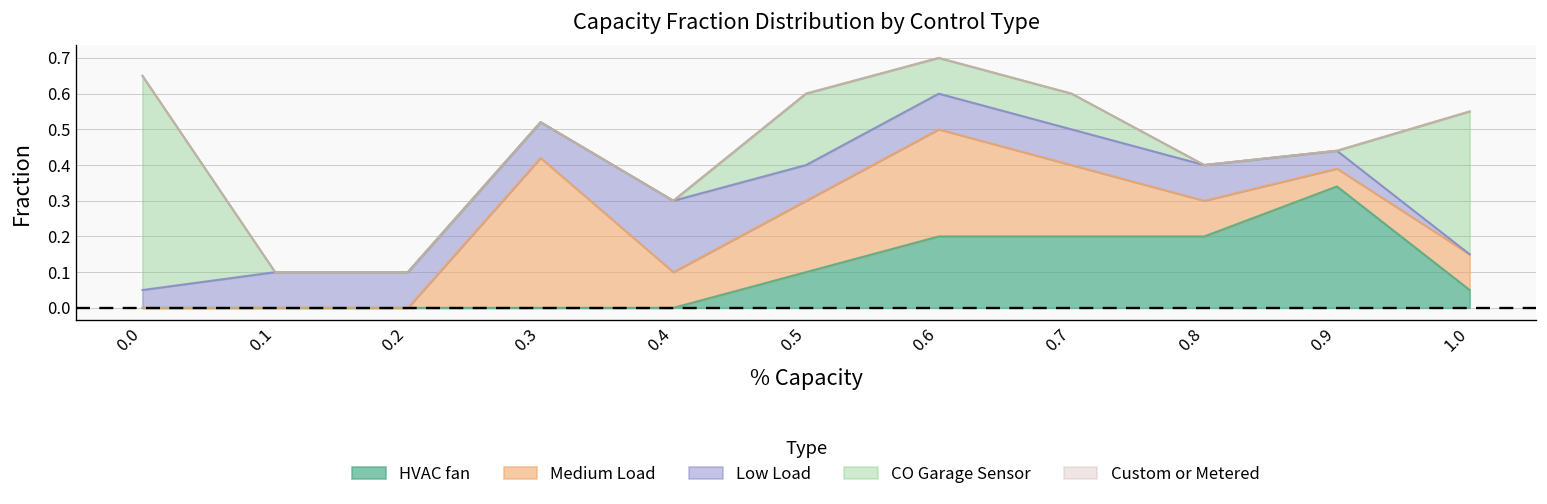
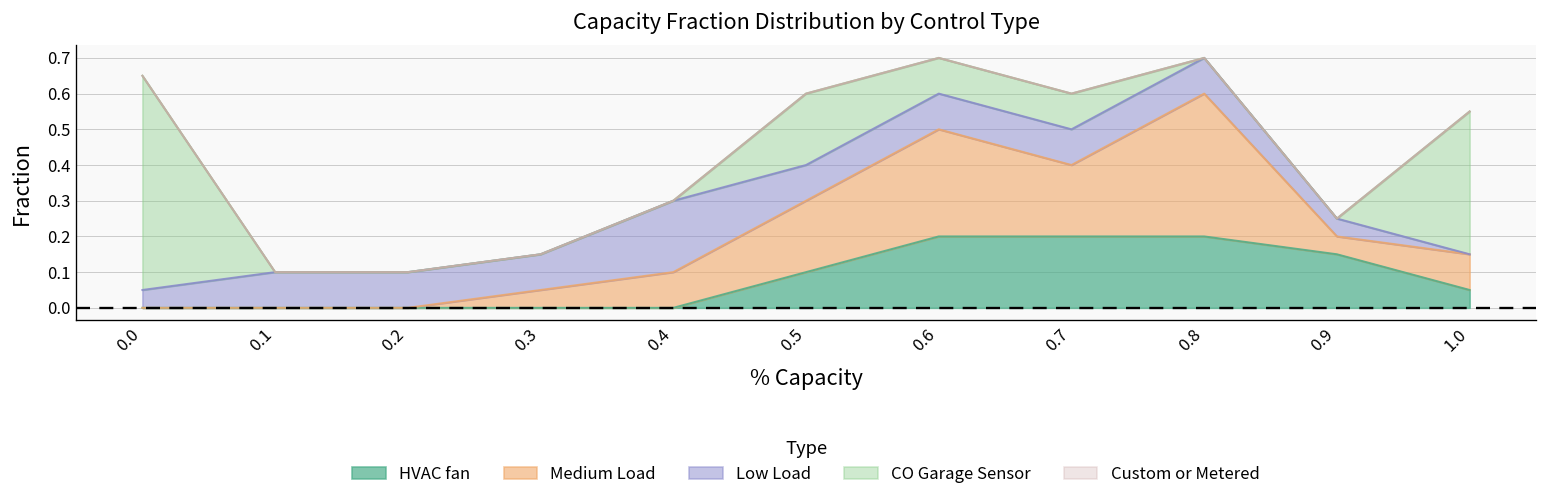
  {
    "HVAC fan": {
      "0.3": 0.00,
      "0.4": 0.00,
      "0.5": 0.10,
      "0.6": 0.20,
      "0.7": 0.20,
      "0.8": 0.20,
-     "0.9": 0.34,
+     "0.9": 0.15,
      "1.0": 0.05
    },
    "Medium Load": {
-     "0.3": 0.42,
+     "0.3": 0.05,
      "0.4": 0.10,
      "0.5": 0.30,
      "0.6": 0.50,
      "0.7": 0.40,
-     "0.8": 0.1
+     "0.8": 0.4
    },
    "Low Load": {
      "0.0": 0.05,
      "0.5": 0.10,
      "0.6": 0.10,
      "0.7": 0.10
    }
  }
